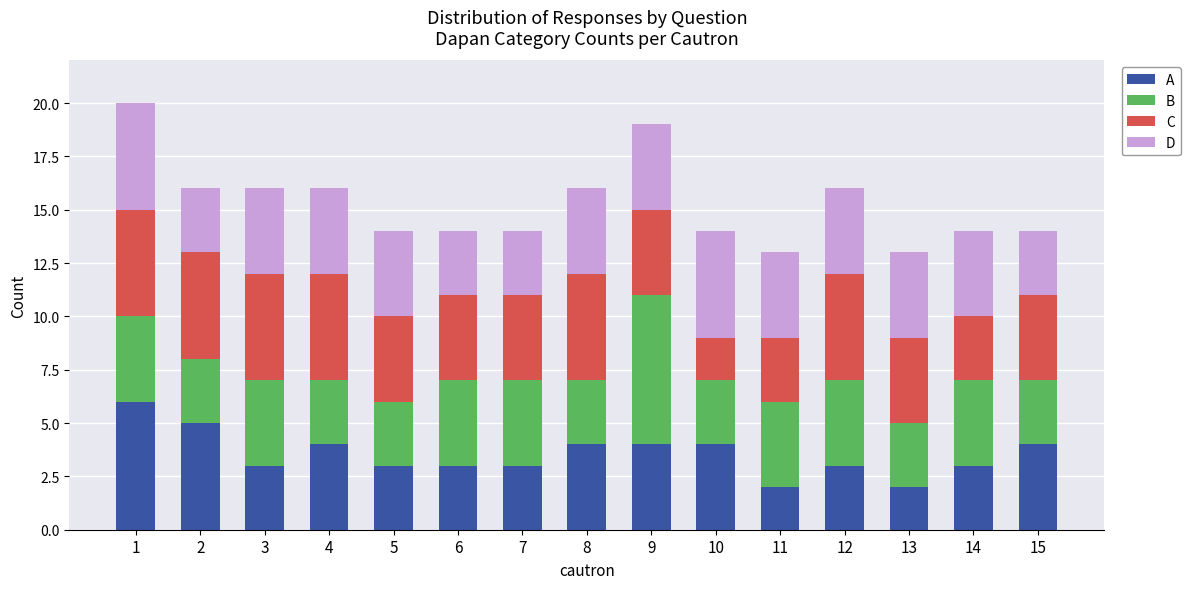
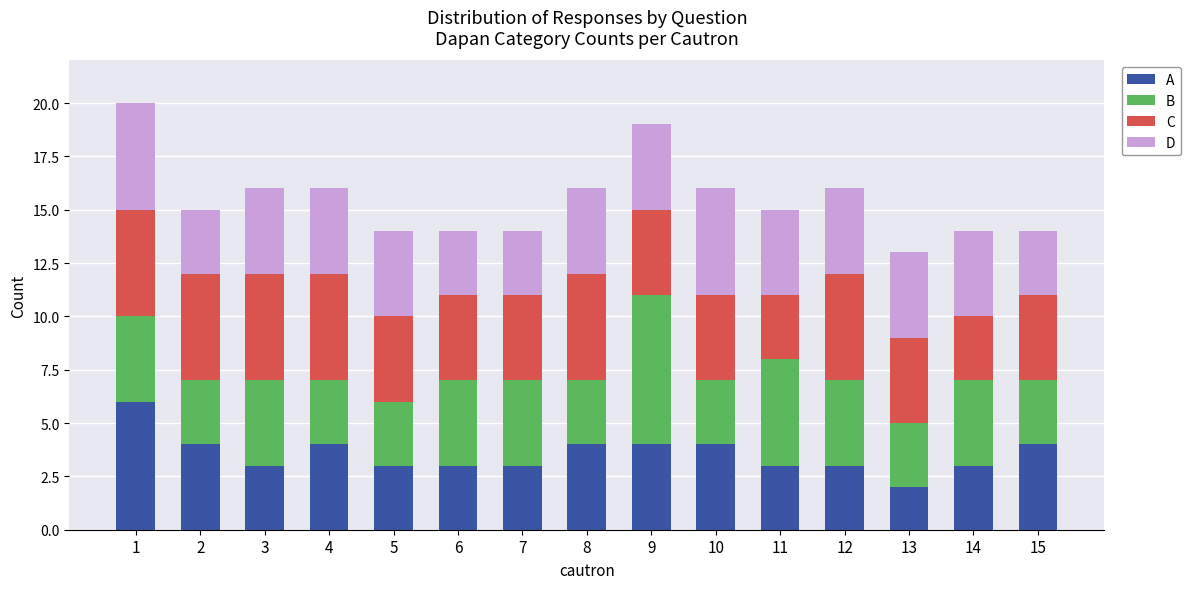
  {
    "A": {
      "1": 6,
-     "2": 5,
+     "2": 4,
      "3": 3,
      "4": 4,
      "5": 3,
      "6": 3,
      "7": 3,
      "8": 4,
      "9": 4,
      "10": 4,
-     "11": 2,
+     "11": 3,
      "12": 3,
      "13": 2,
      "14": 3,
      "15": 4
    },
    "B": {
      "1": 4,
      "2": 3,
      "3": 4,
      "4": 3,
      "5": 3,
      "6": 4,
      "7": 4,
      "8": 3,
      "9": 7,
      "10": 3,
-     "11": 4,
+     "11": 5,
      "12": 4,
      "13": 3,
      "14": 4,
      "15": 3
    },
    "C": {
      "1": 5,
      "2": 5,
      "3": 5,
      "4": 5,
      "5": 4,
      "6": 4,
      "7": 4,
      "8": 5,
      "9": 4,
-     "10": 2,
+     "10": 4,
      "11": 3,
      "12": 5,
      "13": 4,
      "14": 3,
      "15": 4
    },
    "D": {
      "1": 5,
      "2": 3,
      "3": 4,
      "4": 4,
      "5": 4,
      "6": 3,
      "7": 3,
      "8": 4,
      "9": 4,
      "10": 5,
      "11": 4,
      "12": 4,
      "13": 4,
      "14": 4,
      "15": 3
    }
  }
